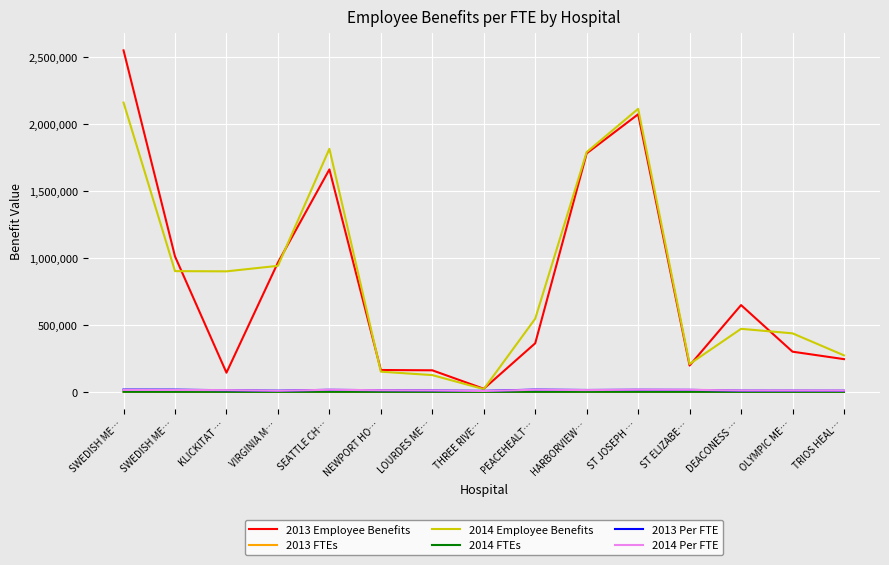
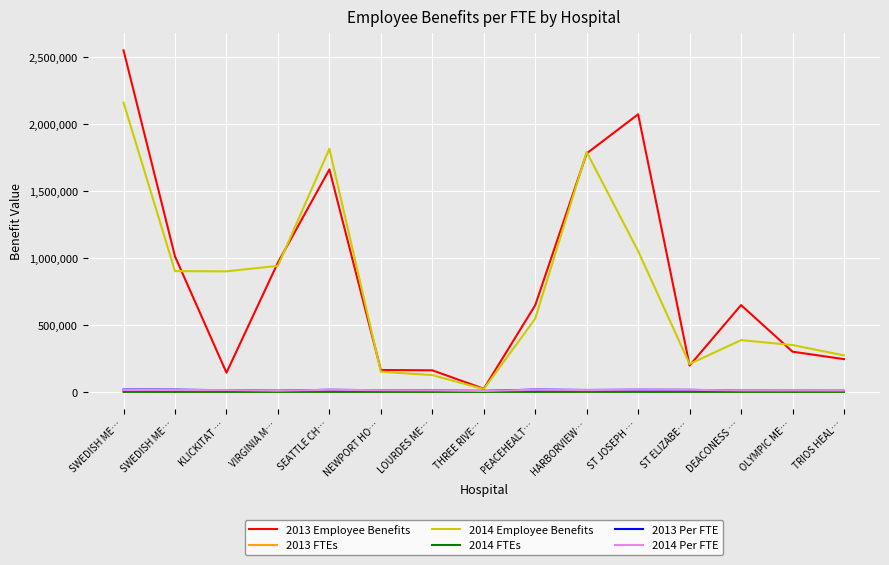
  {
    "2013 Employee Benefits": {
      "KLICKITAT …": "140,000",
      "VIRGINIA M…": "970,000",
      "SEATTLE CH…": "1,660,000",
      "LOURDES ME…": "160,000",
-     "PEACEHEALT…": "360,000",
+     "PEACEHEALT…": "650,000",
      "ST JOSEPH …": "2,070,000",
      "DEACONESS …": "650,000",
      "OLYMPIC ME…": "300,000",
      "TRIOS HEAL…": "240,000"
    },
    "2014 Employee Benefits": {
      "KLICKITAT …": "900,000",
      "VIRGINIA M…": "940,000",
      "SEATTLE CH…": "1,820,000",
      "LOURDES ME…": "130,000",
      "PEACEHEALT…": "550,000",
-     "ST JOSEPH …": "2,110,000",
-     "DEACONESS …": "470,000",
-     "OLYMPIC ME…": "440,000",
+     "ST JOSEPH …": "1,050,000",
+     "DEACONESS …": "390,000",
+     "OLYMPIC ME…": "350,000",
      "TRIOS HEAL…": "270,000"
    }
  }
